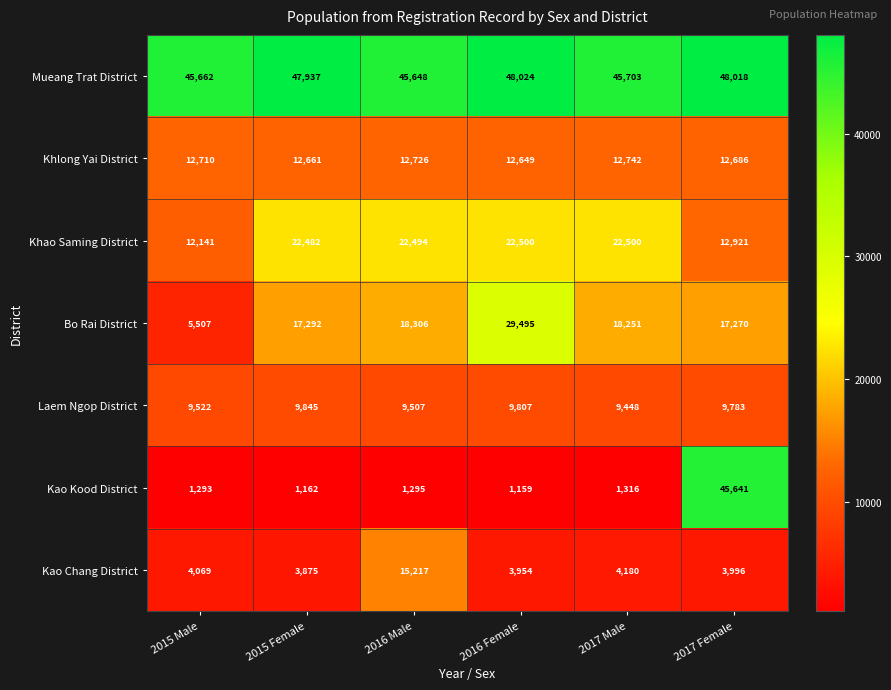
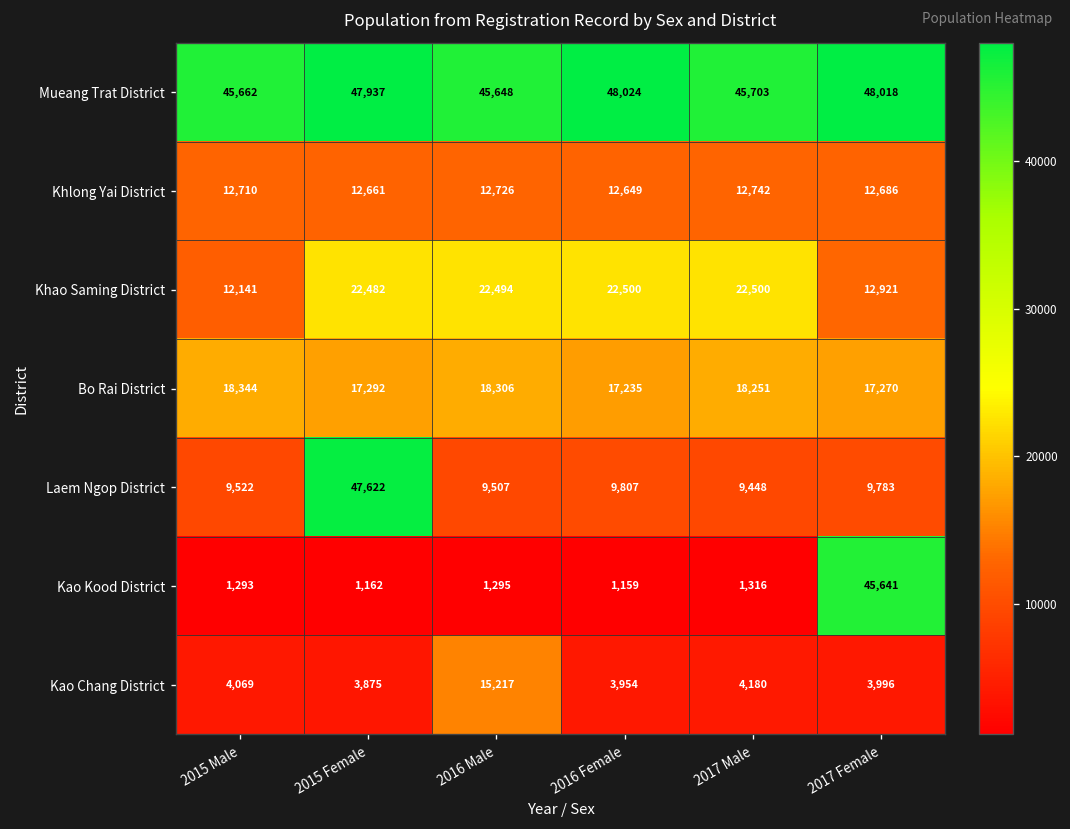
  {
    "Mueang Trat District": {
      "2015 Male": "45,662",
      "2015 Female": "47,937",
      "2016 Male": "45,648",
      "2016 Female": "48,024",
      "2017 Male": "45,703",
      "2017 Female": "48,018"
    },
    "Khlong Yai District": {
      "2015 Male": "12,710",
      "2015 Female": "12,661",
      "2016 Male": "12,726",
      "2016 Female": "12,649",
      "2017 Male": "12,742",
      "2017 Female": "12,686"
    },
    "Khao Saming District": {
      "2015 Male": "12,141",
      "2015 Female": "22,482",
      "2016 Male": "22,494",
      "2016 Female": "22,500",
      "2017 Male": "22,500",
      "2017 Female": "12,921"
    },
    "Bo Rai District": {
-     "2015 Male": "5,507",
+     "2015 Male": "18,344",
      "2015 Female": "17,292",
      "2016 Male": "18,306",
-     "2016 Female": "29,495",
+     "2016 Female": "17,235",
      "2017 Male": "18,251",
      "2017 Female": "17,270"
    },
    "Laem Ngop District": {
      "2015 Male": "9,522",
-     "2015 Female": "9,845",
+     "2015 Female": "47,622",
      "2016 Male": "9,507",
      "2016 Female": "9,807",
      "2017 Male": "9,448",
      "2017 Female": "9,783"
    },
    "Kao Kood District": {
      "2015 Male": "1,293",
      "2015 Female": "1,162",
      "2016 Male": "1,295",
      "2016 Female": "1,159",
      "2017 Male": "1,316",
      "2017 Female": "45,641"
    },
    "Kao Chang District": {
      "2015 Male": "4,069",
      "2015 Female": "3,875",
      "2016 Male": "15,217",
      "2016 Female": "3,954",
      "2017 Male": "4,180",
      "2017 Female": "3,996"
    }
  }
